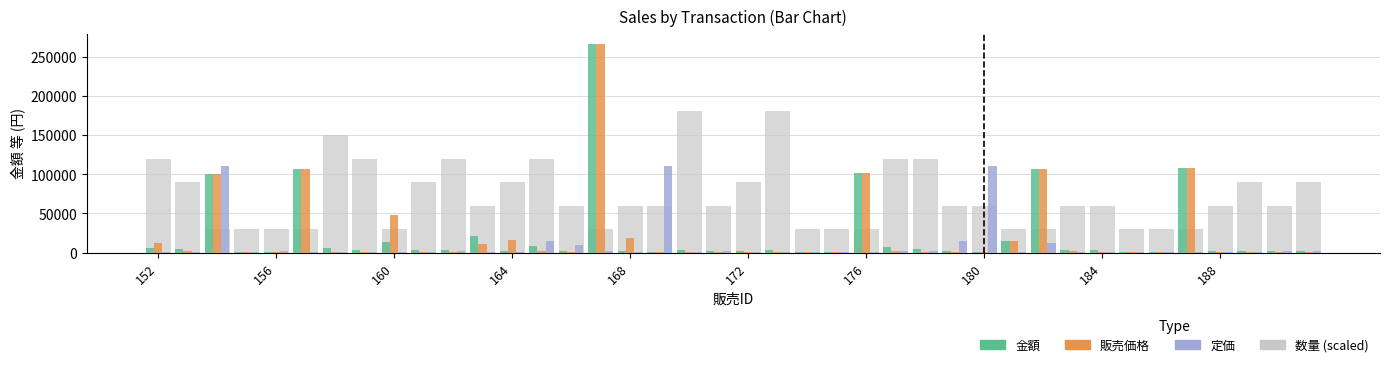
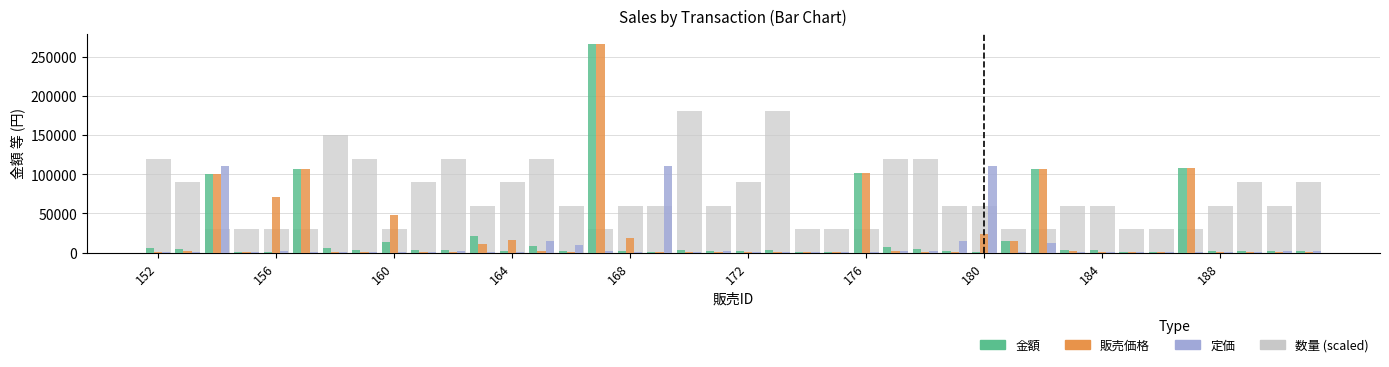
  {
    "販売価格": {
-     "152": 10000,
-     "156": 0,
+     "152": 0,
+     "156": 70000,
      "160": 50000,
      "176": 100000,
-     "180": 0
+     "180": 20000
    }
  }
